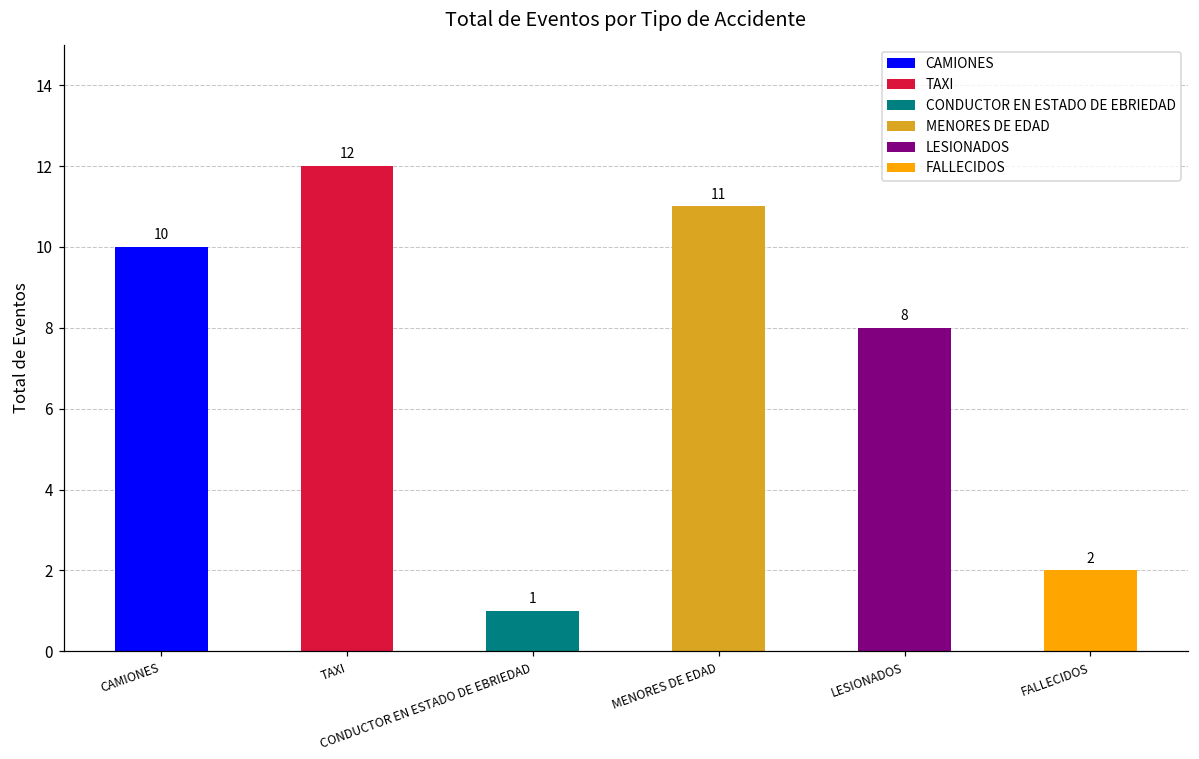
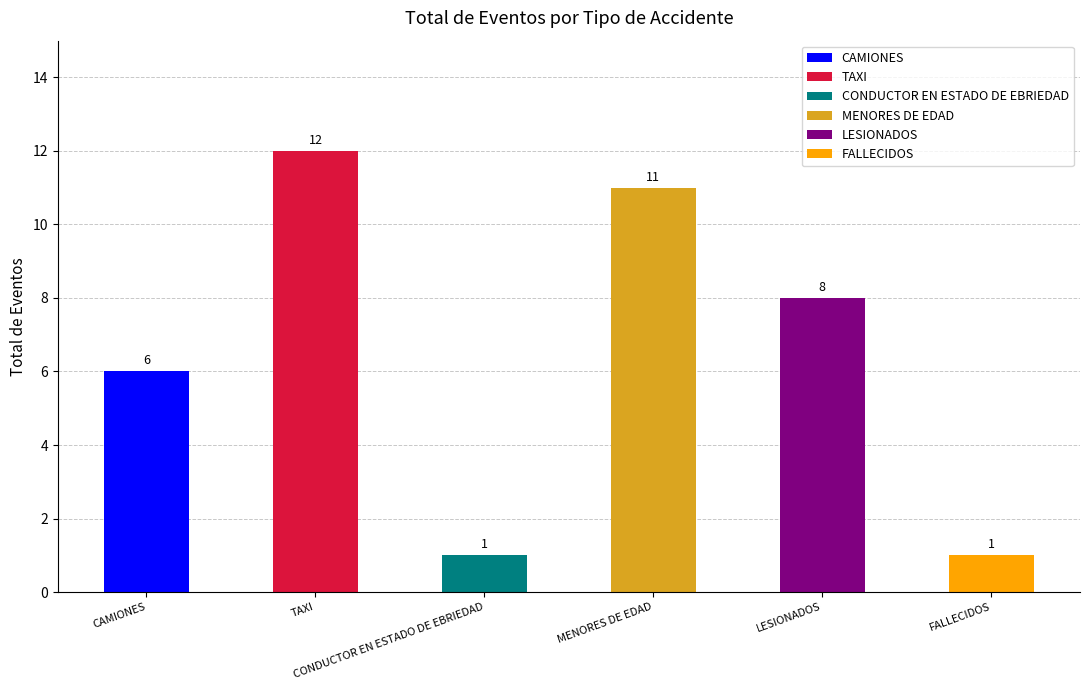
  {
-   "CAMIONES": 10,
+   "CAMIONES": 6,
    "TAXI": 12,
    "CONDUCTOR EN ESTADO DE EBRIEDAD": 1,
    "MENORES DE EDAD": 11,
    "LESIONADOS": 8,
-   "FALLECIDOS": 2
+   "FALLECIDOS": 1
  }
